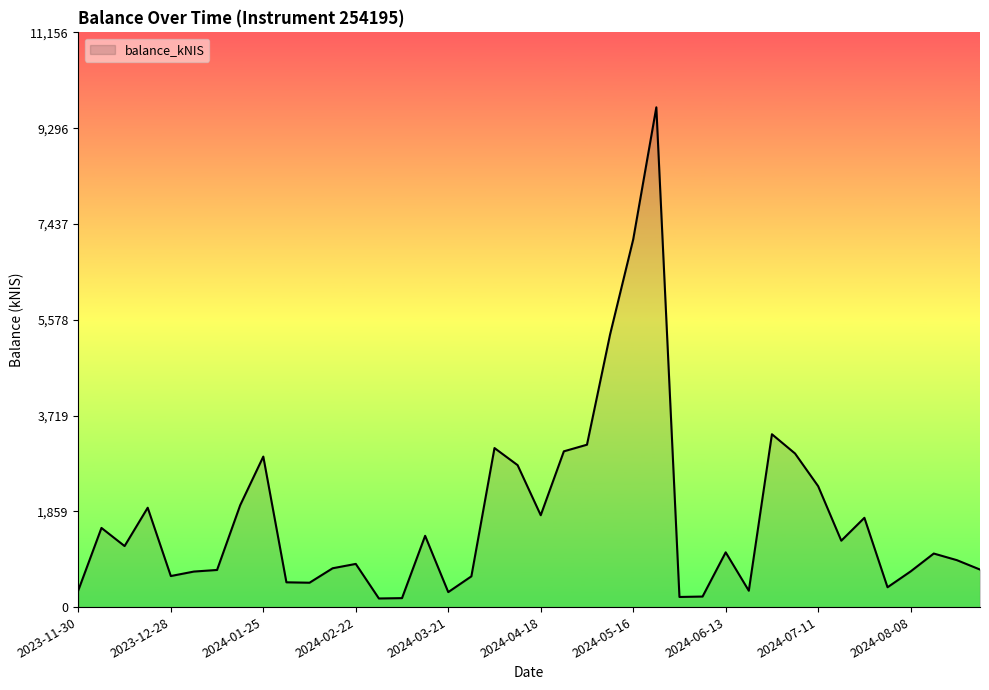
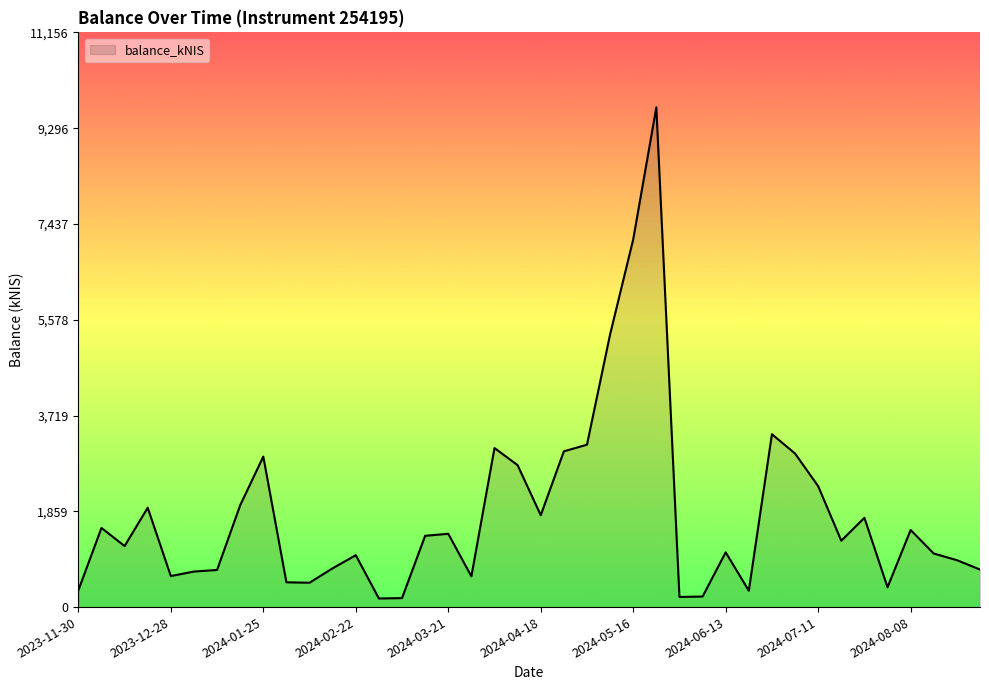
  {
    "2023-11-30": "300",
    "2023-12-28": "600",
    "2024-01-25": "2,900",
-   "2024-02-22": "800",
-   "2024-03-21": "300",
+   "2024-02-22": "1,000",
+   "2024-03-21": "1,400",
    "2024-04-18": "1,800",
    "2024-05-16": "7,100",
    "2024-06-13": "1,100",
    "2024-07-11": "2,300",
-   "2024-08-08": "700"
+   "2024-08-08": "1,500"
  }
